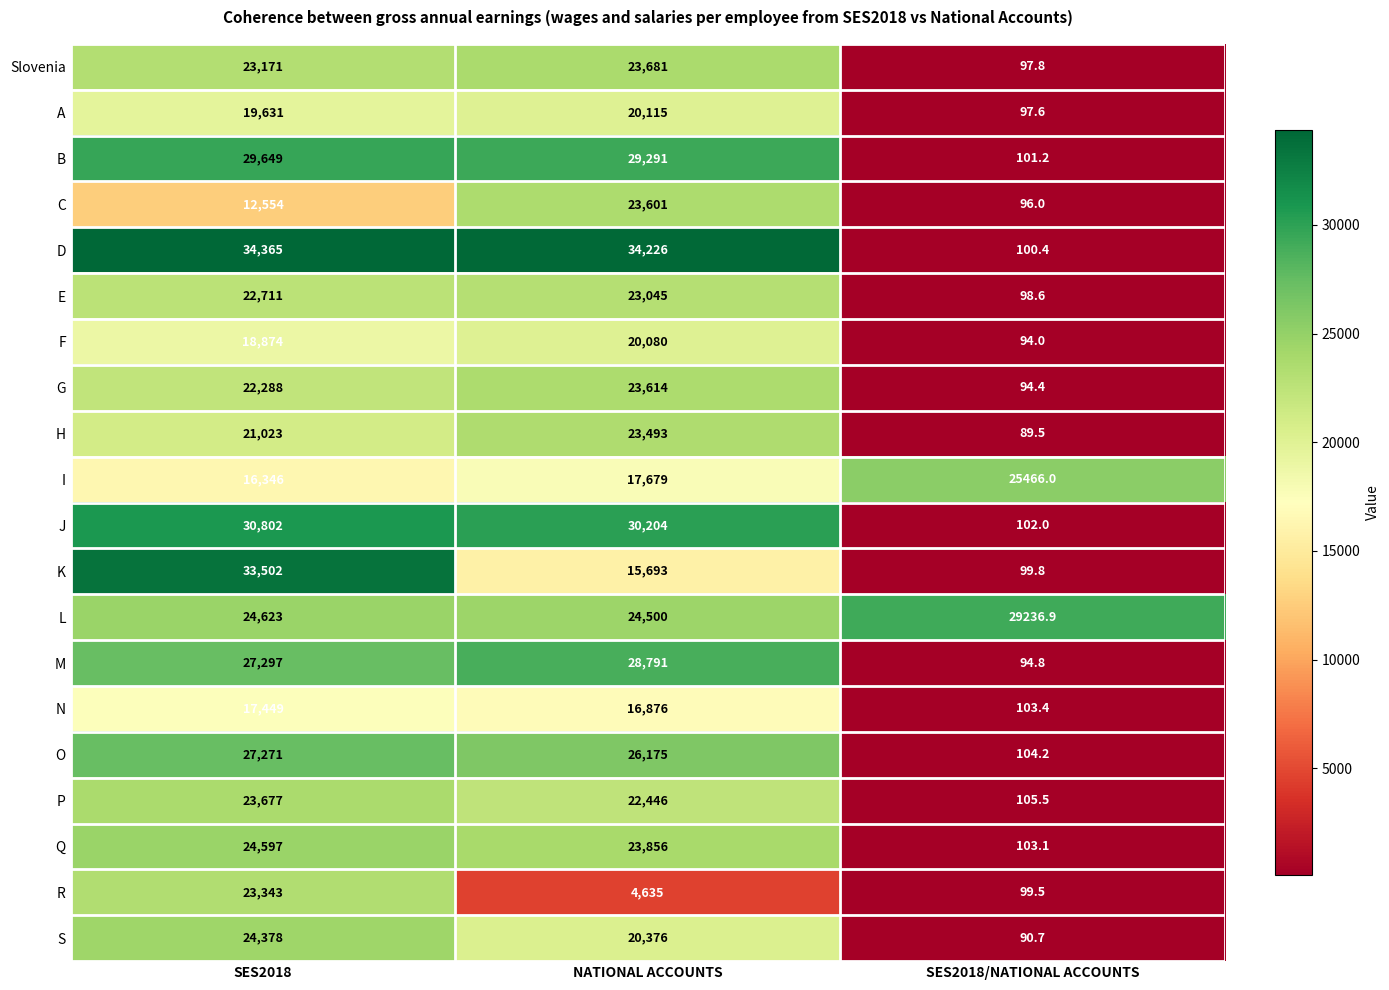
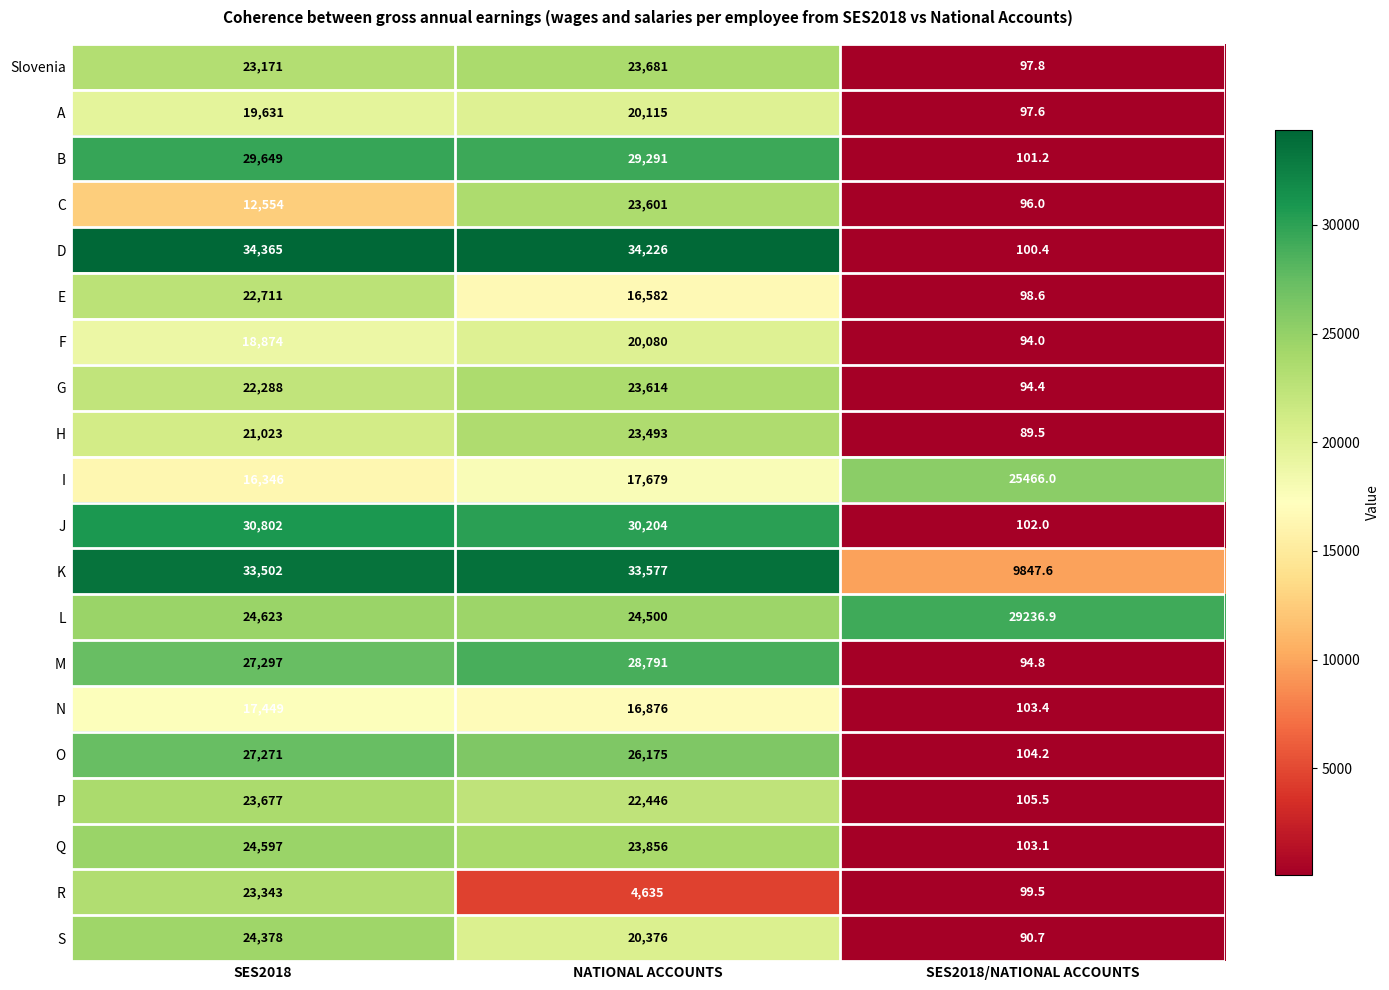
  {
    "Slovenia": {
      "SES2018": "23,171",
      "NATIONAL ACCOUNTS": "23,681",
      "SES2018/NATIONAL ACCOUNTS": "97.8"
    },
    "A": {
      "SES2018": "19,631",
      "NATIONAL ACCOUNTS": "20,115",
      "SES2018/NATIONAL ACCOUNTS": "97.6"
    },
    "B": {
      "SES2018": "29,649",
      "NATIONAL ACCOUNTS": "29,291",
      "SES2018/NATIONAL ACCOUNTS": "101.2"
    },
    "C": {
      "SES2018": "12,554",
      "NATIONAL ACCOUNTS": "23,601",
      "SES2018/NATIONAL ACCOUNTS": "96.0"
    },
    "D": {
      "SES2018": "34,365",
      "NATIONAL ACCOUNTS": "34,226",
      "SES2018/NATIONAL ACCOUNTS": "100.4"
    },
    "E": {
      "SES2018": "22,711",
-     "NATIONAL ACCOUNTS": "23,045",
+     "NATIONAL ACCOUNTS": "16,582",
      "SES2018/NATIONAL ACCOUNTS": "98.6"
    },
    "F": {
      "SES2018": "18,874",
      "NATIONAL ACCOUNTS": "20,080",
      "SES2018/NATIONAL ACCOUNTS": "94.0"
    },
    "G": {
      "SES2018": "22,288",
      "NATIONAL ACCOUNTS": "23,614",
      "SES2018/NATIONAL ACCOUNTS": "94.4"
    },
    "H": {
      "SES2018": "21,023",
      "NATIONAL ACCOUNTS": "23,493",
      "SES2018/NATIONAL ACCOUNTS": "89.5"
    },
    "I": {
      "SES2018": "16,346",
      "NATIONAL ACCOUNTS": "17,679",
      "SES2018/NATIONAL ACCOUNTS": "25466.0"
    },
    "J": {
      "SES2018": "30,802",
      "NATIONAL ACCOUNTS": "30,204",
      "SES2018/NATIONAL ACCOUNTS": "102.0"
    },
    "K": {
      "SES2018": "33,502",
-     "NATIONAL ACCOUNTS": "15,693",
-     "SES2018/NATIONAL ACCOUNTS": "99.8"
+     "NATIONAL ACCOUNTS": "33,577",
+     "SES2018/NATIONAL ACCOUNTS": "9847.6"
    },
    "L": {
      "SES2018": "24,623",
      "NATIONAL ACCOUNTS": "24,500",
      "SES2018/NATIONAL ACCOUNTS": "29236.9"
    },
    "M": {
      "SES2018": "27,297",
      "NATIONAL ACCOUNTS": "28,791",
      "SES2018/NATIONAL ACCOUNTS": "94.8"
    },
    "N": {
      "SES2018": "17,449",
      "NATIONAL ACCOUNTS": "16,876",
      "SES2018/NATIONAL ACCOUNTS": "103.4"
    },
    "O": {
      "SES2018": "27,271",
      "NATIONAL ACCOUNTS": "26,175",
      "SES2018/NATIONAL ACCOUNTS": "104.2"
    },
    "P": {
      "SES2018": "23,677",
      "NATIONAL ACCOUNTS": "22,446",
      "SES2018/NATIONAL ACCOUNTS": "105.5"
    },
    "Q": {
      "SES2018": "24,597",
      "NATIONAL ACCOUNTS": "23,856",
      "SES2018/NATIONAL ACCOUNTS": "103.1"
    },
    "R": {
      "SES2018": "23,343",
      "NATIONAL ACCOUNTS": "4,635",
      "SES2018/NATIONAL ACCOUNTS": "99.5"
    },
    "S": {
      "SES2018": "24,378",
      "NATIONAL ACCOUNTS": "20,376",
      "SES2018/NATIONAL ACCOUNTS": "90.7"
    }
  }
